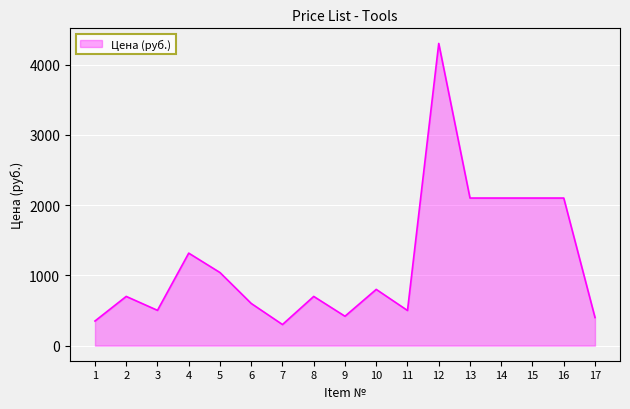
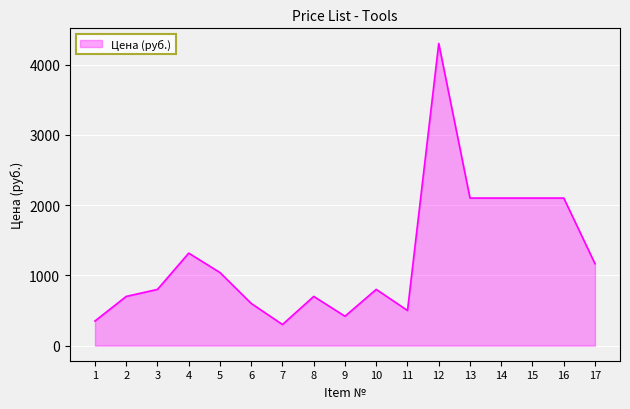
  {
    "1": 400,
    "2": 700,
-   "3": 500,
+   "3": 800,
    "4": 1300,
    "5": 1000,
    "6": 600,
    "7": 300,
    "8": 700,
    "9": 400,
    "10": 800,
    "11": 500,
    "12": 4300,
    "13": 2100,
    "14": 2100,
    "15": 2100,
    "16": 2100,
-   "17": 400
+   "17": 1200
  }
